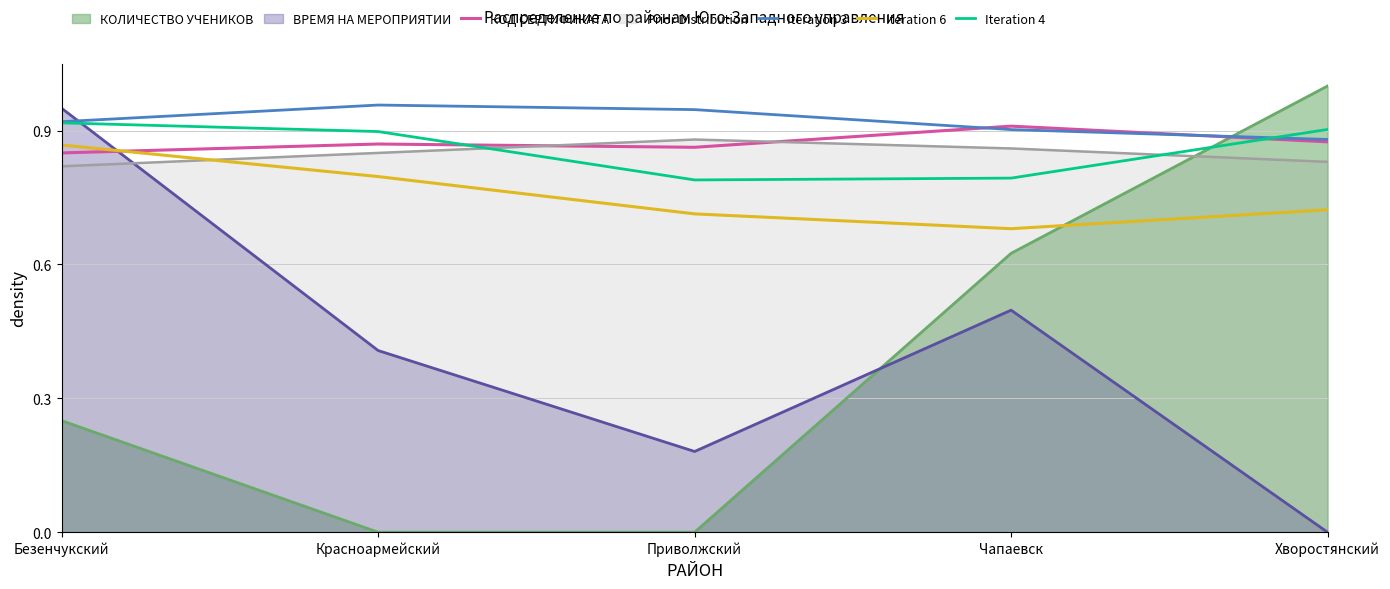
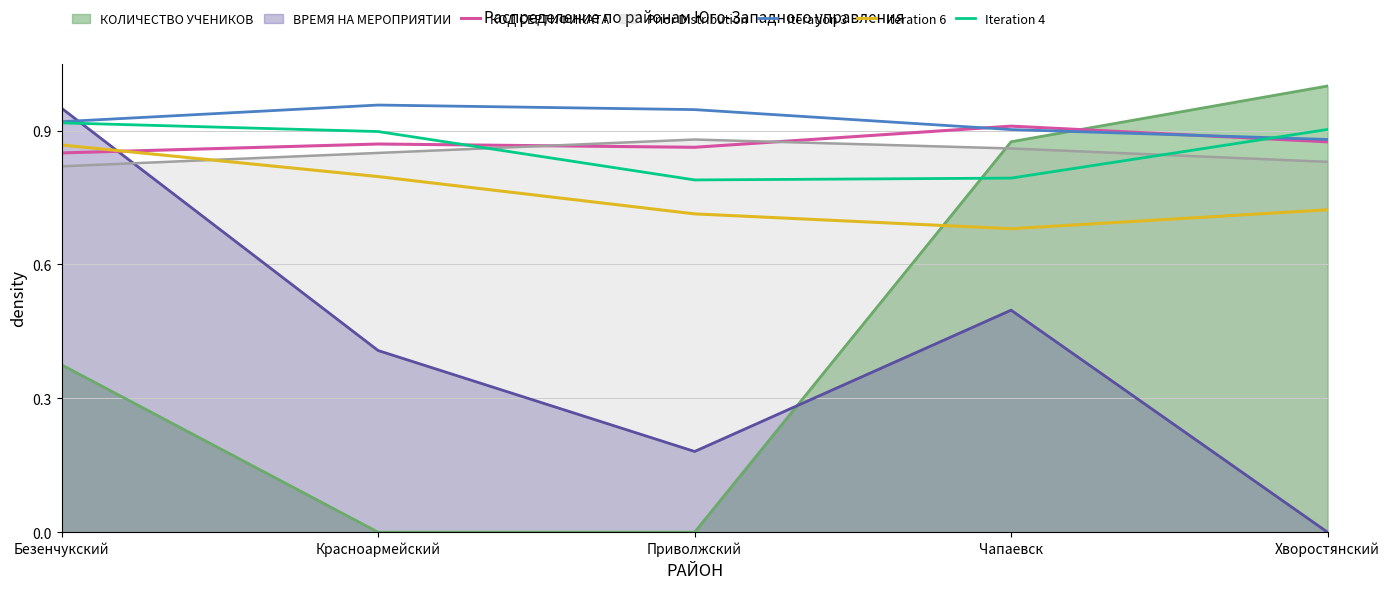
  {
    "КОЛИЧЕСТВО УЧЕНИКОВ": {
-     "Безенчукский": 0.25,
+     "Безенчукский": 0.38,
      "Красноармейский": 0.00,
      "Приволжский": 0.00,
-     "Чапаевск": 0.63,
+     "Чапаевск": 0.88,
      "Хворостянский": 1.00
    },
    "ВРЕМЯ НА МЕРОПРИЯТИИ": {
      "Безенчукский": 0.95,
      "Красноармейский": 0.41,
      "Приволжский": 0.18,
      "Чапаевск": 0.50,
      "Хворостянский": 0.00
    },
    "КОД СЕРТИФИКАТА": {
      "Безенчукский": 0.85,
      "Красноармейский": 0.87,
      "Приволжский": 0.86,
      "Чапаевск": 0.91
    },
    "Prior Distribution": {
      "Безенчукский": 0.82,
      "Красноармейский": 0.85,
      "Приволжский": 0.88,
      "Чапаевск": 0.86,
      "Хворостянский": 0.83
    },
    "Iteration 3": {
      "Красноармейский": 0.96,
      "Приволжский": 0.95,
      "Чапаевск": 0.90
    },
    "Iteration 6": {
      "Безенчукский": 0.87,
      "Красноармейский": 0.80,
      "Приволжский": 0.71,
      "Чапаевск": 0.68,
      "Хворостянский": 0.72
    },
    "Iteration 4": {
      "Красноармейский": 0.90,
      "Приволжский": 0.79,
      "Чапаевск": 0.79,
      "Хворостянский": 0.90
    }
  }
